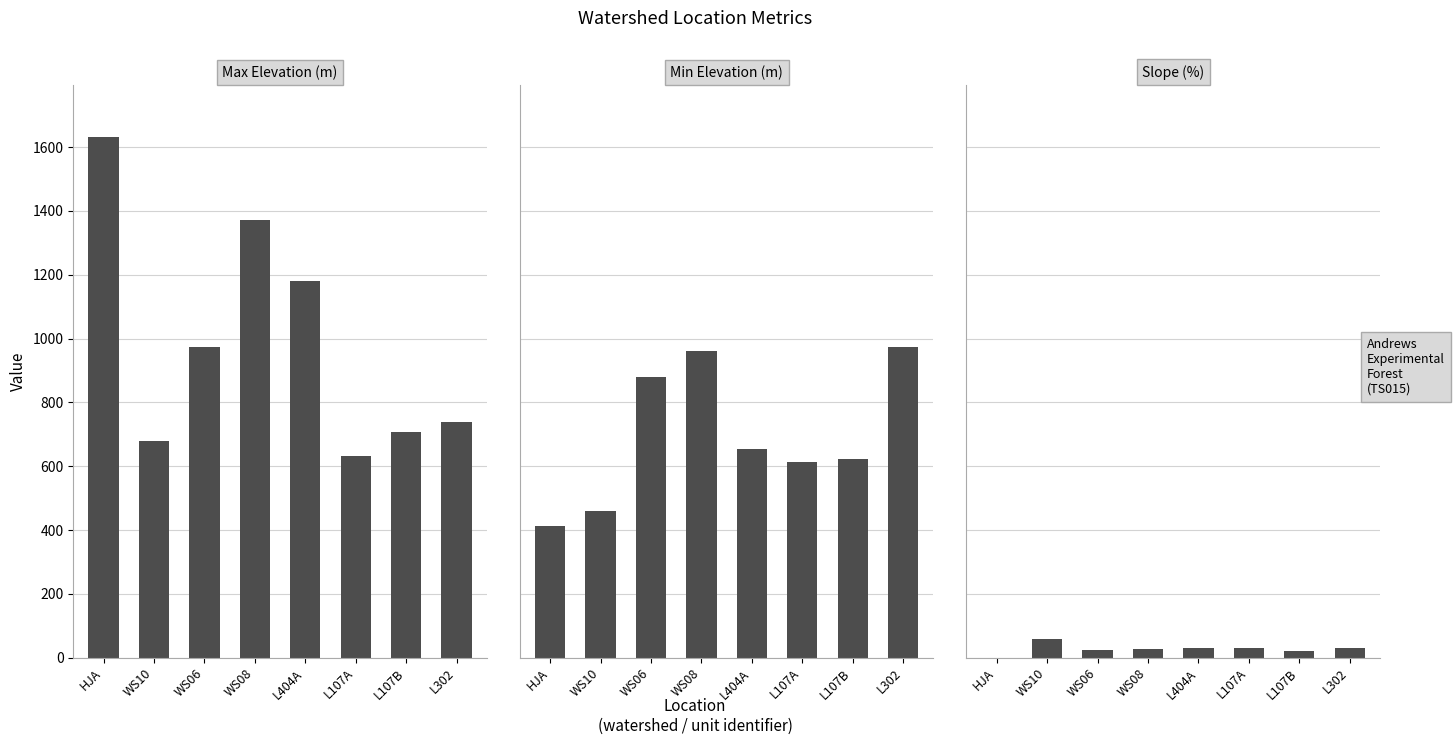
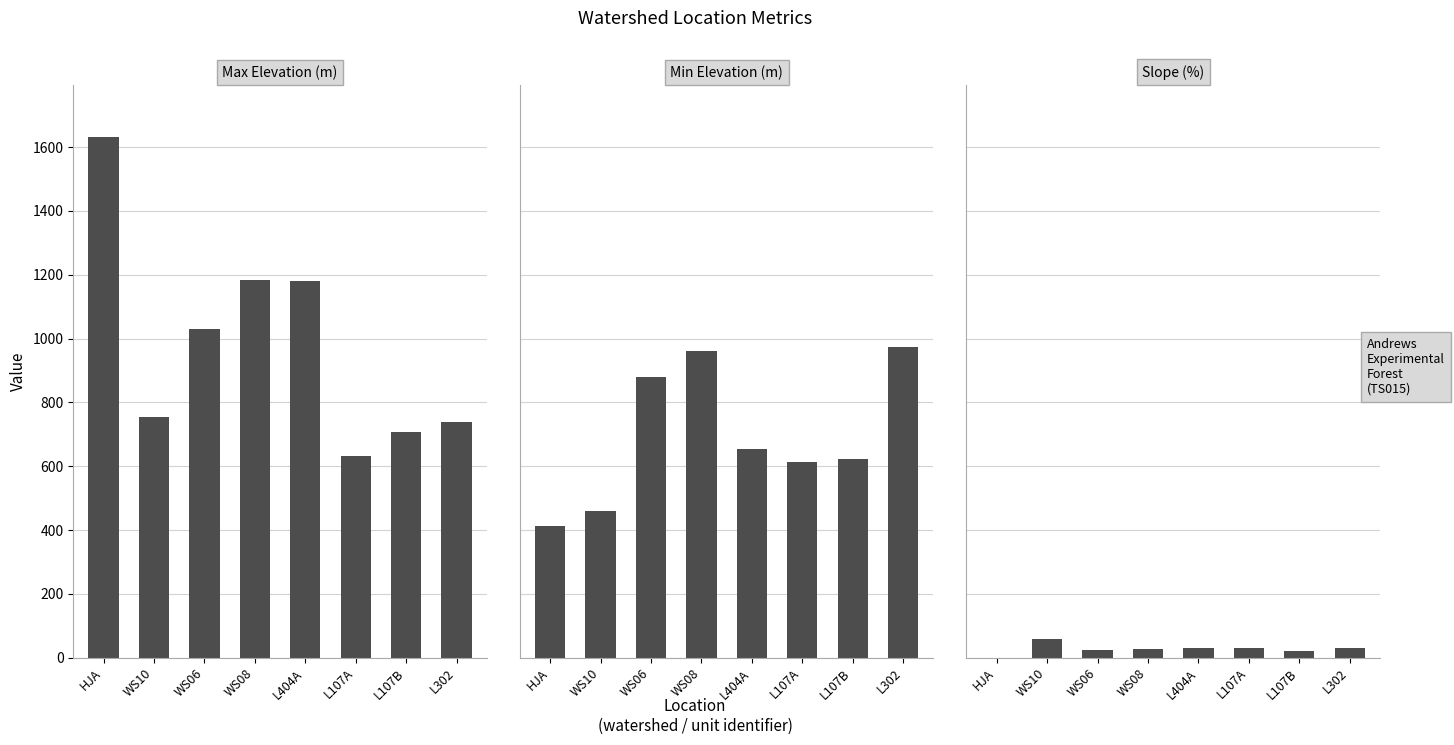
  {
    "Max Elevation (m)": {
      "HJA": 1630,
-     "WS10": 680,
-     "WS06": 970,
-     "WS08": 1370,
+     "WS10": 750,
+     "WS06": 1030,
+     "WS08": 1180,
      "L404A": 1180,
      "L107A": 630,
      "L107B": 710,
      "L302": 740
    }
  }
